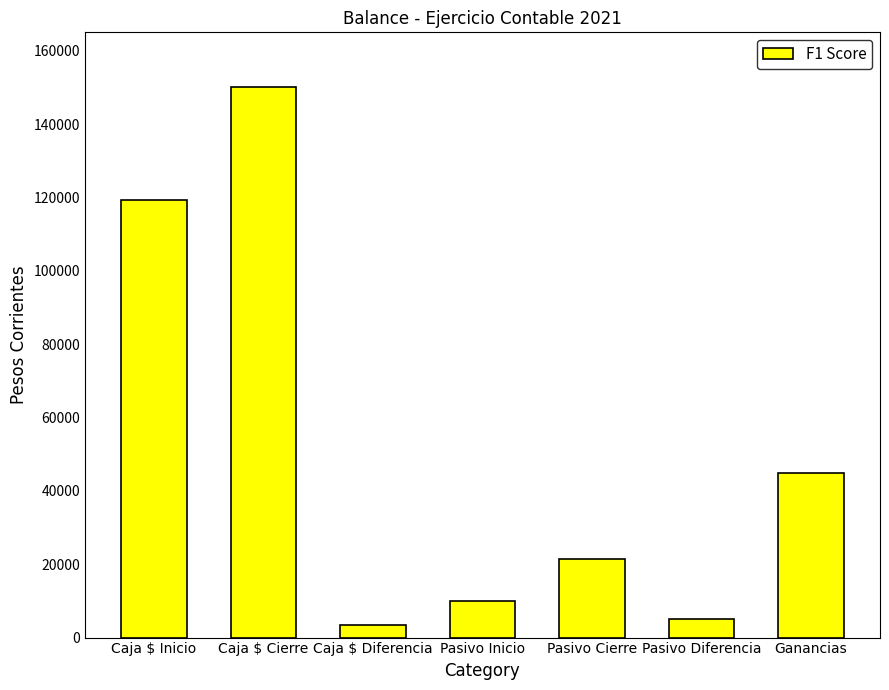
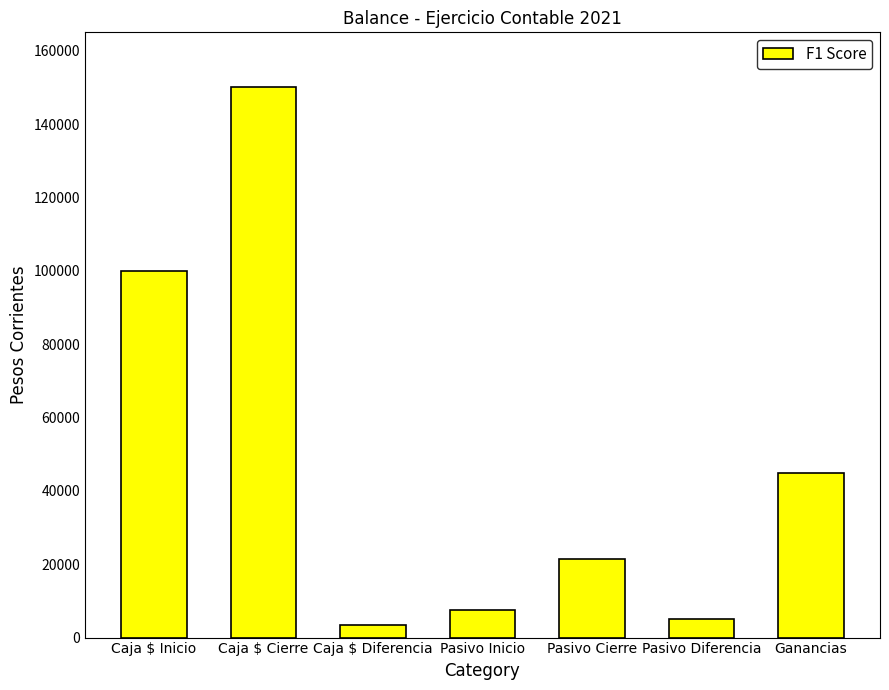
  {
-   "Caja $ Inicio": 119000,
+   "Caja $ Inicio": 100000,
    "Caja $ Cierre": 150000,
    "Caja $ Diferencia": 3000,
-   "Pasivo Inicio": 10000,
+   "Pasivo Inicio": 7000,
    "Pasivo Cierre": 21000,
    "Pasivo Diferencia": 5000,
    "Ganancias": 45000
  }
